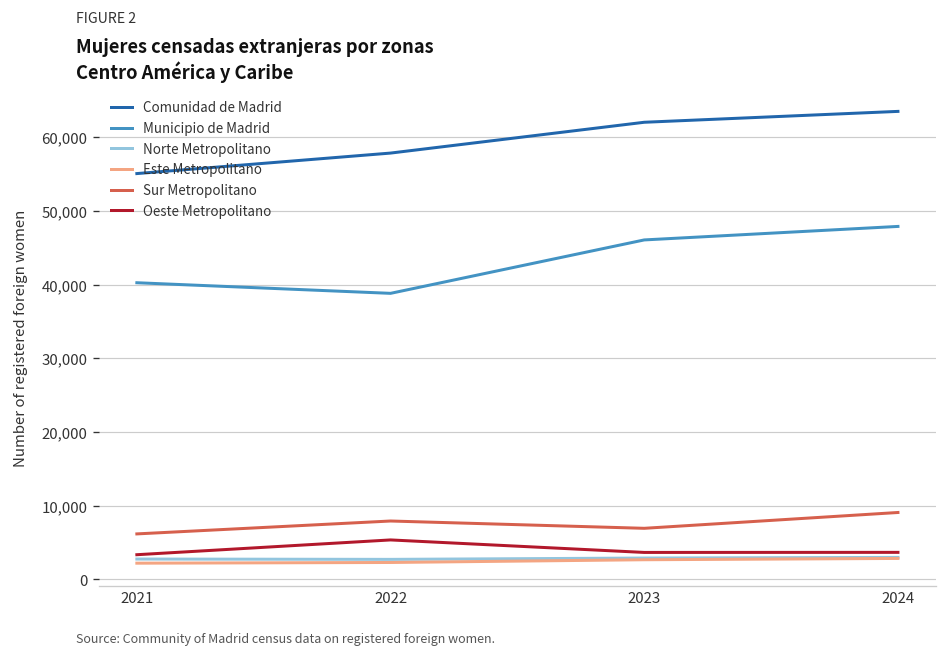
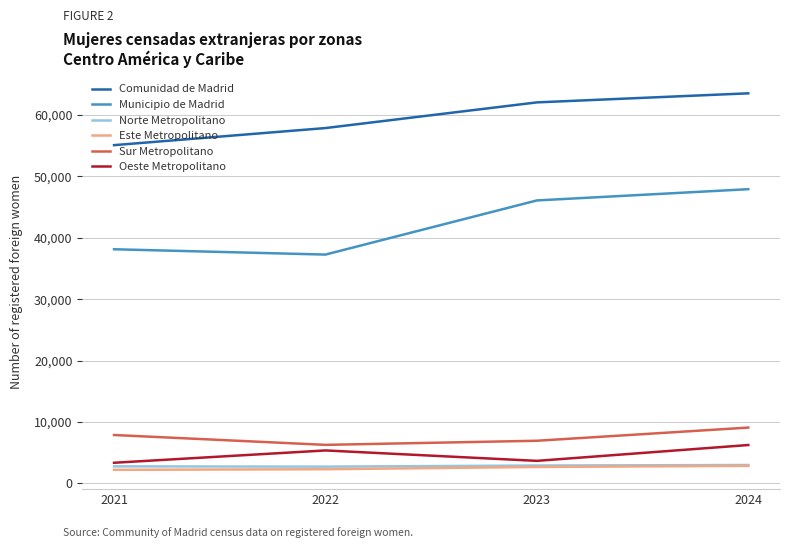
  {
    "Comunidad de Madrid": {
      "2021": "55,000",
      "2022": "58,000",
      "2023": "62,000",
      "2024": "64,000"
    },
    "Municipio de Madrid": {
-     "2021": "40,000",
-     "2022": "39,000",
+     "2021": "38,000",
+     "2022": "37,000",
      "2023": "46,000",
      "2024": "48,000"
    },
    "Norte Metropolitano": {
      "2021": "3,000",
      "2022": "3,000"
    },
    "Este Metropolitano": {
      "2021": "2,000",
      "2022": "2,000"
    },
    "Sur Metropolitano": {
-     "2021": "6,000",
-     "2022": "8,000",
+     "2021": "8,000",
+     "2022": "6,000",
      "2023": "7,000",
      "2024": "9,000"
    },
    "Oeste Metropolitano": {
      "2021": "3,000",
      "2022": "5,000",
      "2023": "4,000",
-     "2024": "4,000"
+     "2024": "6,000"
    }
  }
